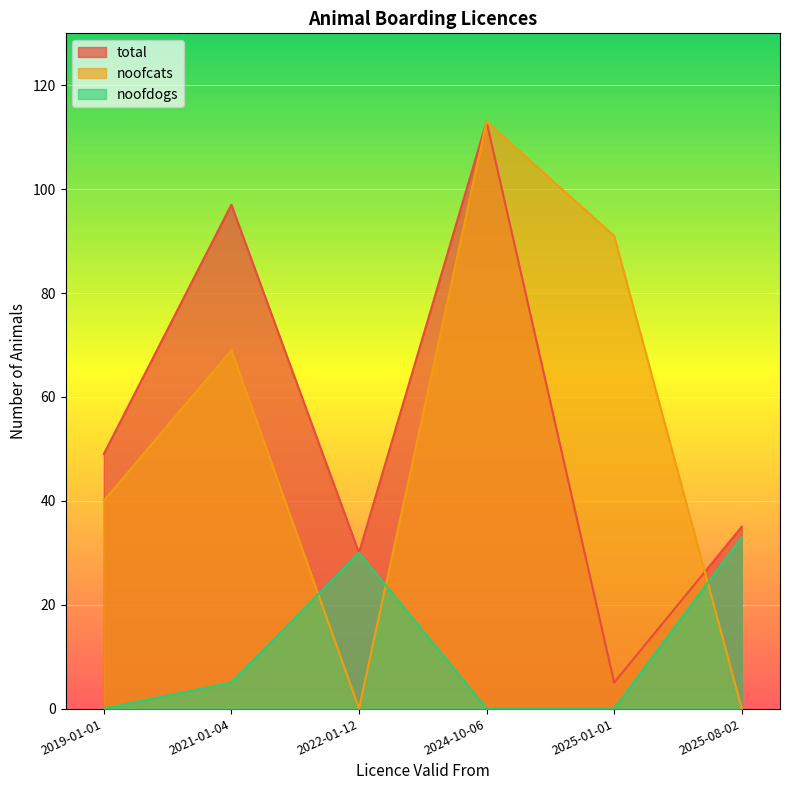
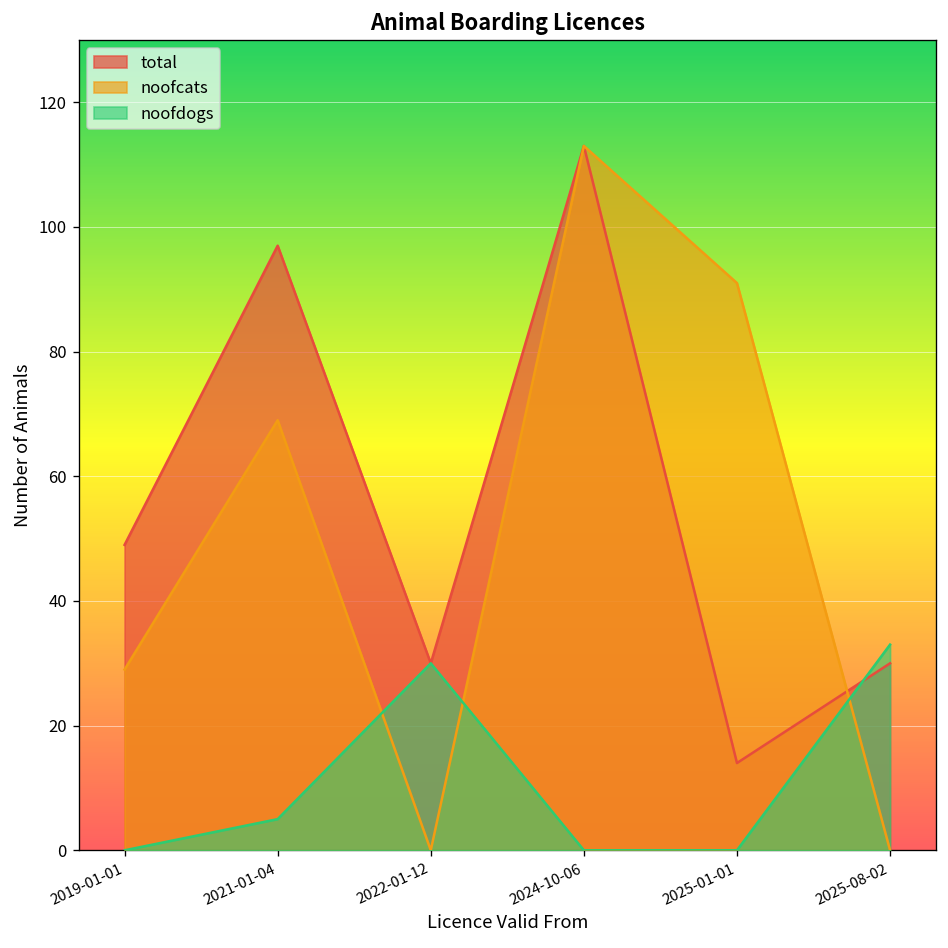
  {
    "total": {
      "2019-01-01": 49,
      "2021-01-04": 97,
-     "2025-01-01": 5,
-     "2025-08-02": 35
+     "2025-01-01": 14,
+     "2025-08-02": 30
    },
    "noofcats": {
-     "2019-01-01": 40,
+     "2019-01-01": 29,
      "2021-01-04": 69,
      "2022-01-12": 0,
      "2025-01-01": 91,
      "2025-08-02": 0
    },
    "noofdogs": {
      "2019-01-01": 0,
      "2021-01-04": 5,
      "2024-10-06": 0,
      "2025-01-01": 0,
      "2025-08-02": 33
    }
  }
